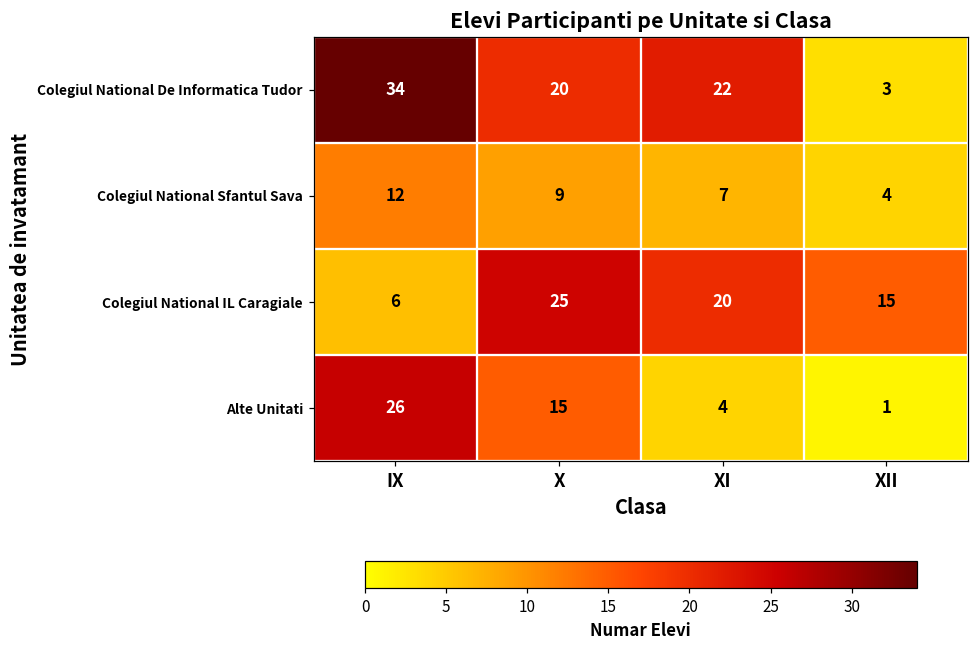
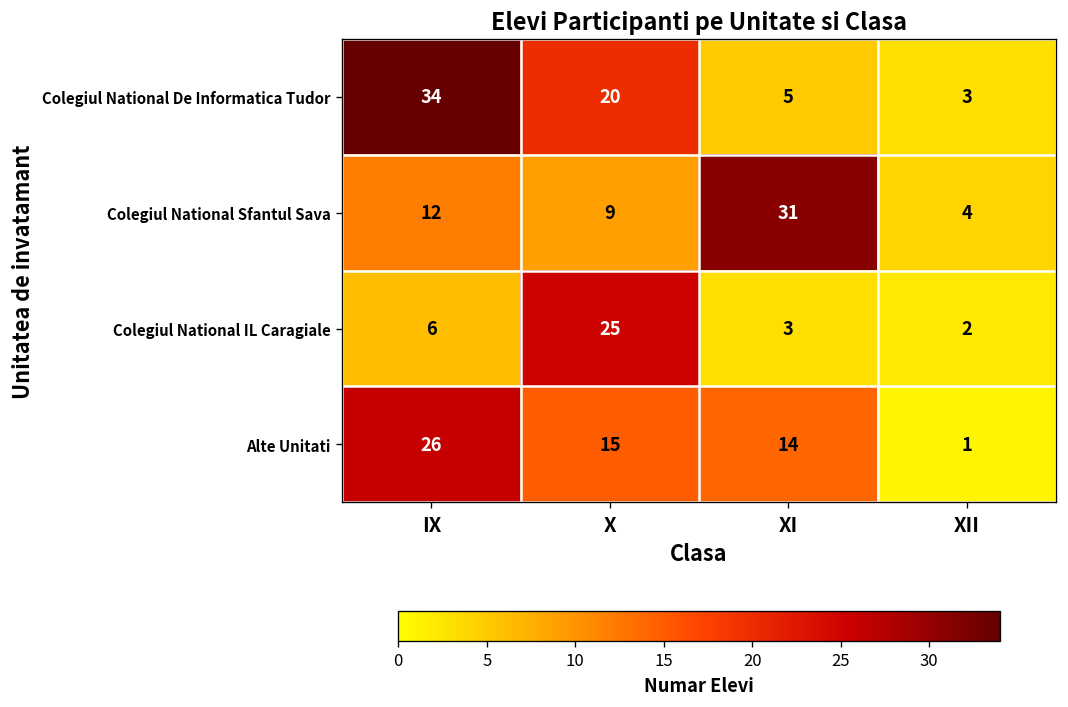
  {
    "Colegiul National De Informatica Tudor": {
      "IX": 34,
      "X": 20,
-     "XI": 22,
+     "XI": 5,
      "XII": 3
    },
    "Colegiul National Sfantul Sava": {
      "IX": 12,
      "X": 9,
-     "XI": 7,
+     "XI": 31,
      "XII": 4
    },
    "Colegiul National IL Caragiale": {
      "IX": 6,
      "X": 25,
-     "XI": 20,
-     "XII": 15
+     "XI": 3,
+     "XII": 2
    },
    "Alte Unitati": {
      "IX": 26,
      "X": 15,
-     "XI": 4,
+     "XI": 14,
      "XII": 1
    }
  }
